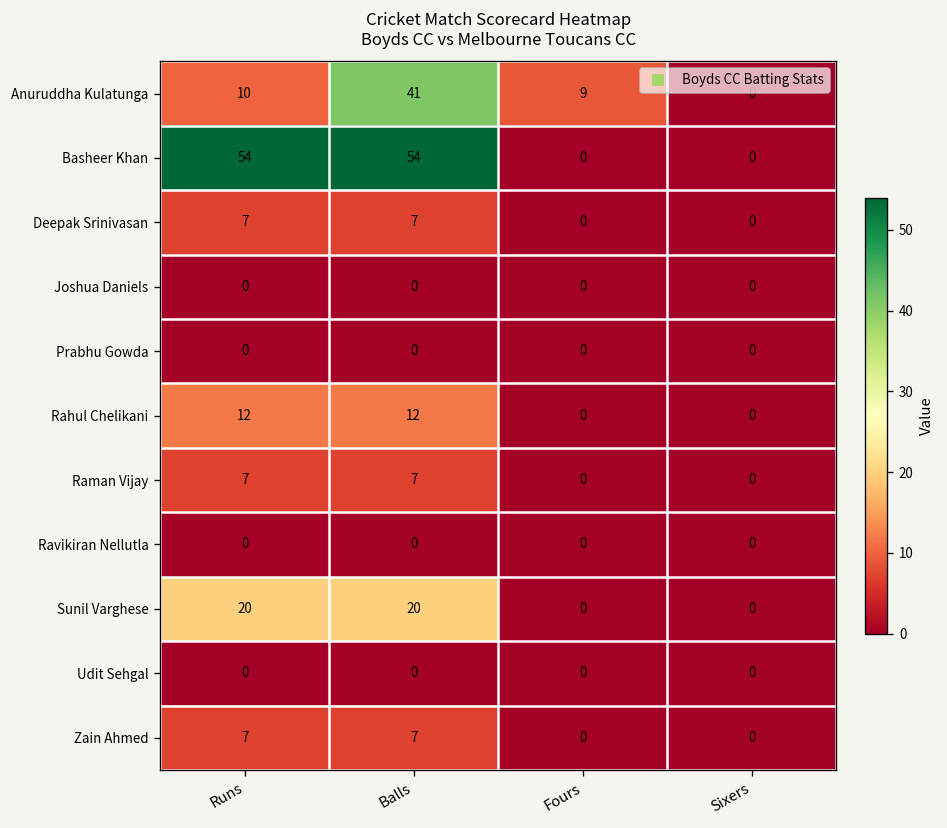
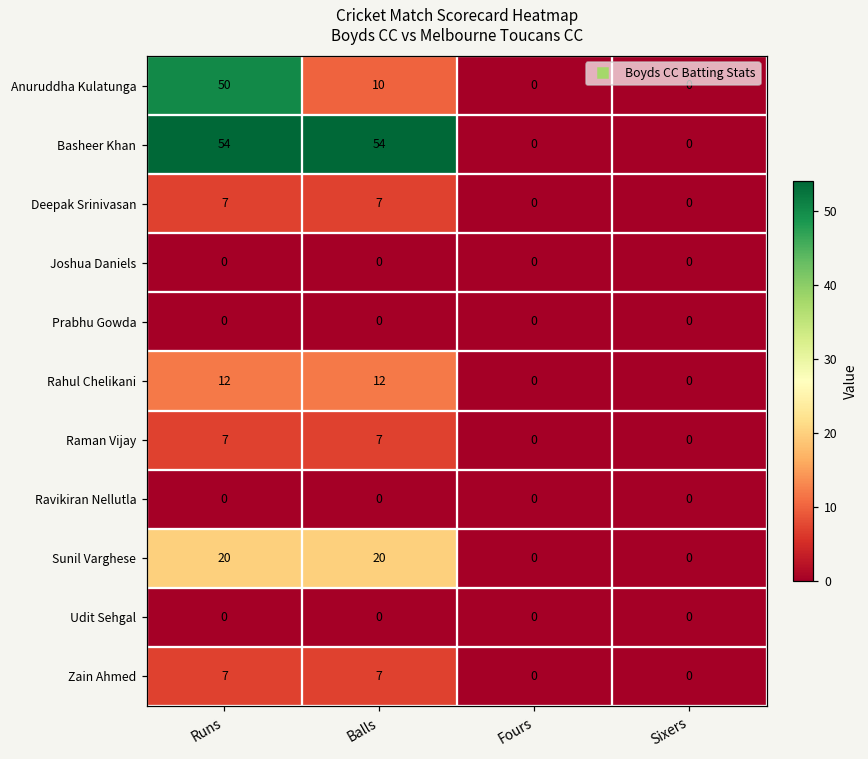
  {
    "Anuruddha Kulatunga": {
-     "Runs": 10,
-     "Balls": 41,
-     "Fours": 9
+     "Runs": 50,
+     "Balls": 10,
+     "Fours": 0
    },
    "Basheer Khan": {
      "Runs": 54,
      "Balls": 54,
      "Fours": 0,
      "Sixers": 0
    },
    "Deepak Srinivasan": {
      "Runs": 7,
      "Balls": 7,
      "Fours": 0,
      "Sixers": 0
    },
    "Joshua Daniels": {
      "Runs": 0,
      "Balls": 0,
      "Fours": 0,
      "Sixers": 0
    },
    "Prabhu Gowda": {
      "Runs": 0,
      "Balls": 0,
      "Fours": 0,
      "Sixers": 0
    },
    "Rahul Chelikani": {
      "Runs": 12,
      "Balls": 12,
      "Fours": 0,
      "Sixers": 0
    },
    "Raman Vijay": {
      "Runs": 7,
      "Balls": 7,
      "Fours": 0,
      "Sixers": 0
    },
    "Ravikiran Nellutla": {
      "Runs": 0,
      "Balls": 0,
      "Fours": 0,
      "Sixers": 0
    },
    "Sunil Varghese": {
      "Runs": 20,
      "Balls": 20,
      "Fours": 0,
      "Sixers": 0
    },
    "Udit Sehgal": {
      "Runs": 0,
      "Balls": 0,
      "Fours": 0,
      "Sixers": 0
    },
    "Zain Ahmed": {
      "Runs": 7,
      "Balls": 7,
      "Fours": 0,
      "Sixers": 0
    }
  }
